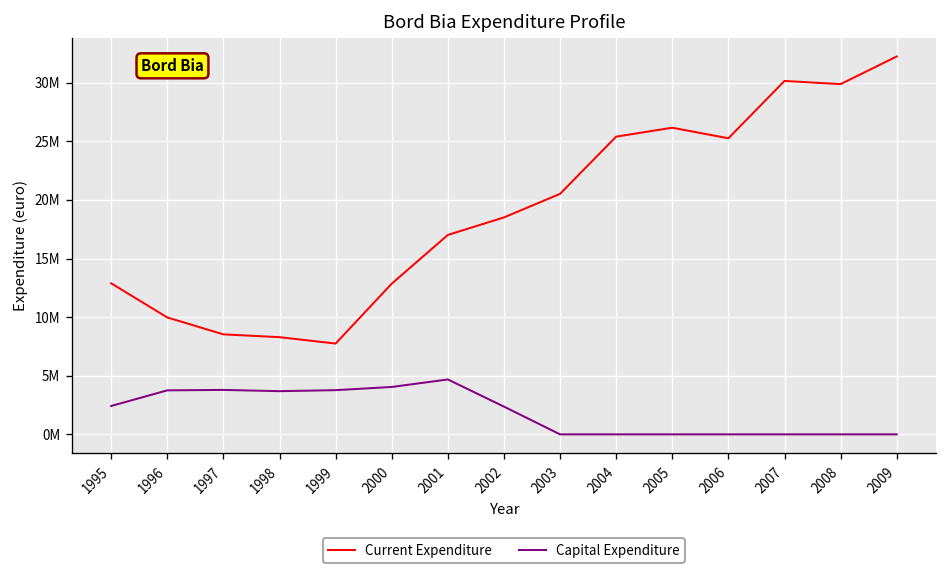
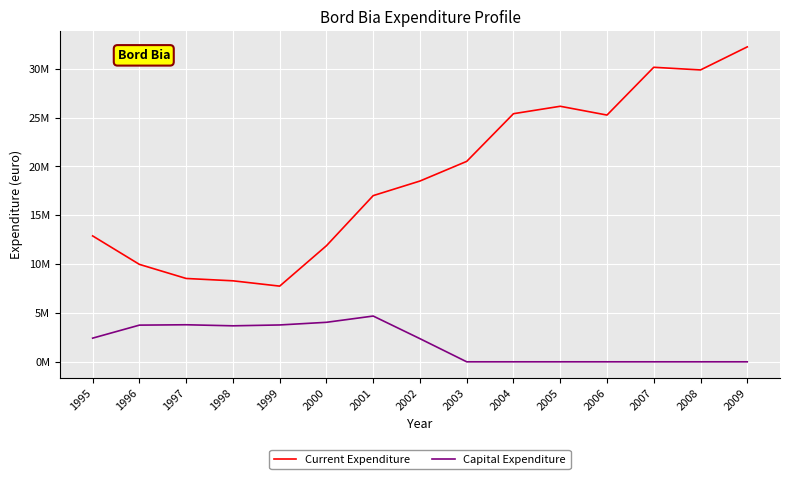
  {
    "Current Expenditure": {
      "1995": 13000000,
      "1996": 10000000,
      "1997": 9000000,
      "1998": 8000000,
      "1999": 8000000,
-     "2000": 13000000,
+     "2000": 12000000,
      "2001": 17000000,
      "2002": 19000000,
      "2003": 21000000,
      "2004": 25000000,
      "2005": 26000000,
      "2006": 25000000,
      "2007": 30000000,
      "2008": 30000000,
      "2009": 32000000
    },
    "Capital Expenditure": {
      "1995": 2000000,
      "1996": 4000000,
      "1997": 4000000,
      "1998": 4000000,
      "1999": 4000000,
      "2000": 4000000,
      "2001": 5000000,
      "2002": 2000000,
      "2003": 0,
      "2004": 0,
      "2005": 0,
      "2006": 0,
      "2007": 0,
      "2008": 0,
      "2009": 0
    }
  }
